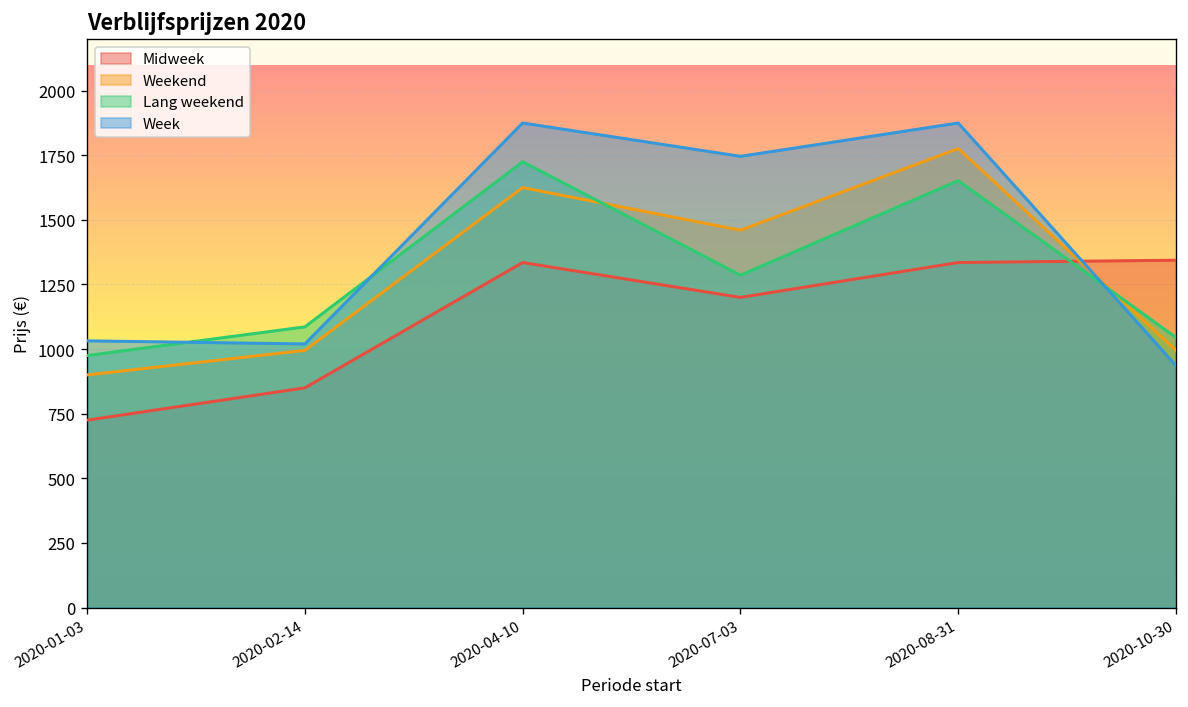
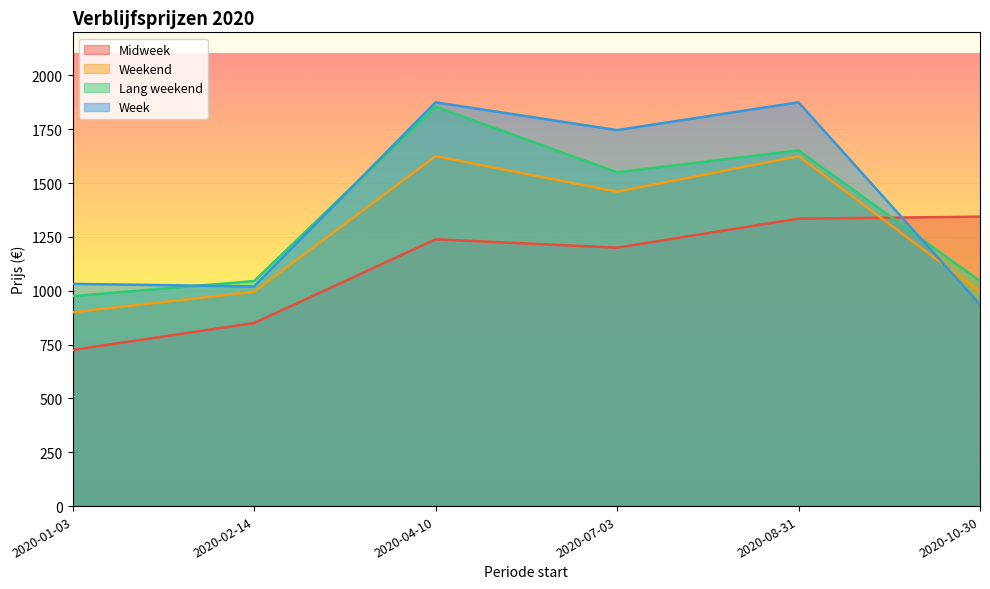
  {
    "Midweek": {
      "2020-01-03": 730,
      "2020-02-14": 850,
-     "2020-04-10": 1340,
+     "2020-04-10": 1240,
      "2020-07-03": 1200,
      "2020-08-31": 1340,
      "2020-10-30": 1340
    },
    "Weekend": {
      "2020-01-03": 900,
      "2020-02-14": 1000,
      "2020-04-10": 1630,
      "2020-07-03": 1460,
-     "2020-08-31": 1780,
+     "2020-08-31": 1630,
      "2020-10-30": 1000
    },
    "Lang weekend": {
      "2020-01-03": 980,
-     "2020-02-14": 1090,
-     "2020-04-10": 1730,
-     "2020-07-03": 1290,
+     "2020-02-14": 1050,
+     "2020-04-10": 1860,
+     "2020-07-03": 1550,
      "2020-08-31": 1650,
      "2020-10-30": 1050
    },
    "Week": {
      "2020-01-03": 1030,
      "2020-02-14": 1020,
      "2020-04-10": 1880,
      "2020-07-03": 1750,
      "2020-08-31": 1880,
      "2020-10-30": 940
    }
  }
